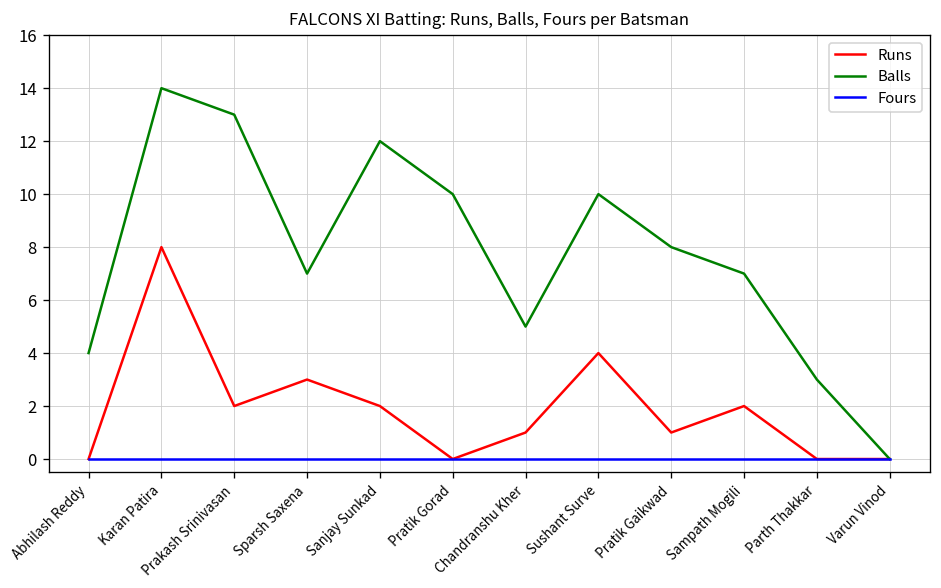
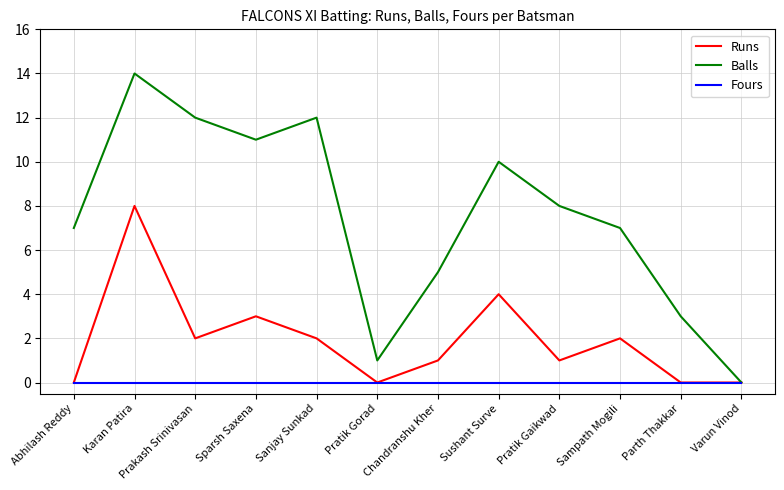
  {
    "Runs": {
      "Karan Patira": 8,
      "Prakash Srinivasan": 2,
      "Sparsh Saxena": 3,
      "Sanjay Sunkad": 2,
      "Chandranshu Kher": 1,
      "Sushant Surve": 4,
      "Pratik Gaikwad": 1,
      "Sampath Mogili": 2
    },
    "Balls": {
-     "Abhilash Reddy": 4,
+     "Abhilash Reddy": 7,
      "Karan Patira": 14,
-     "Prakash Srinivasan": 13,
-     "Sparsh Saxena": 7,
+     "Prakash Srinivasan": 12,
+     "Sparsh Saxena": 11,
      "Sanjay Sunkad": 12,
-     "Pratik Gorad": 10,
+     "Pratik Gorad": 1,
      "Chandranshu Kher": 5,
      "Sushant Surve": 10,
      "Pratik Gaikwad": 8,
      "Sampath Mogili": 7,
      "Parth Thakkar": 3
    },
    "Fours": {
      "Karan Patira": 0,
      "Prakash Srinivasan": 0,
      "Sparsh Saxena": 0,
      "Sanjay Sunkad": 0,
      "Chandranshu Kher": 0,
      "Sushant Surve": 0,
      "Pratik Gaikwad": 0,
      "Sampath Mogili": 0
    }
  }
